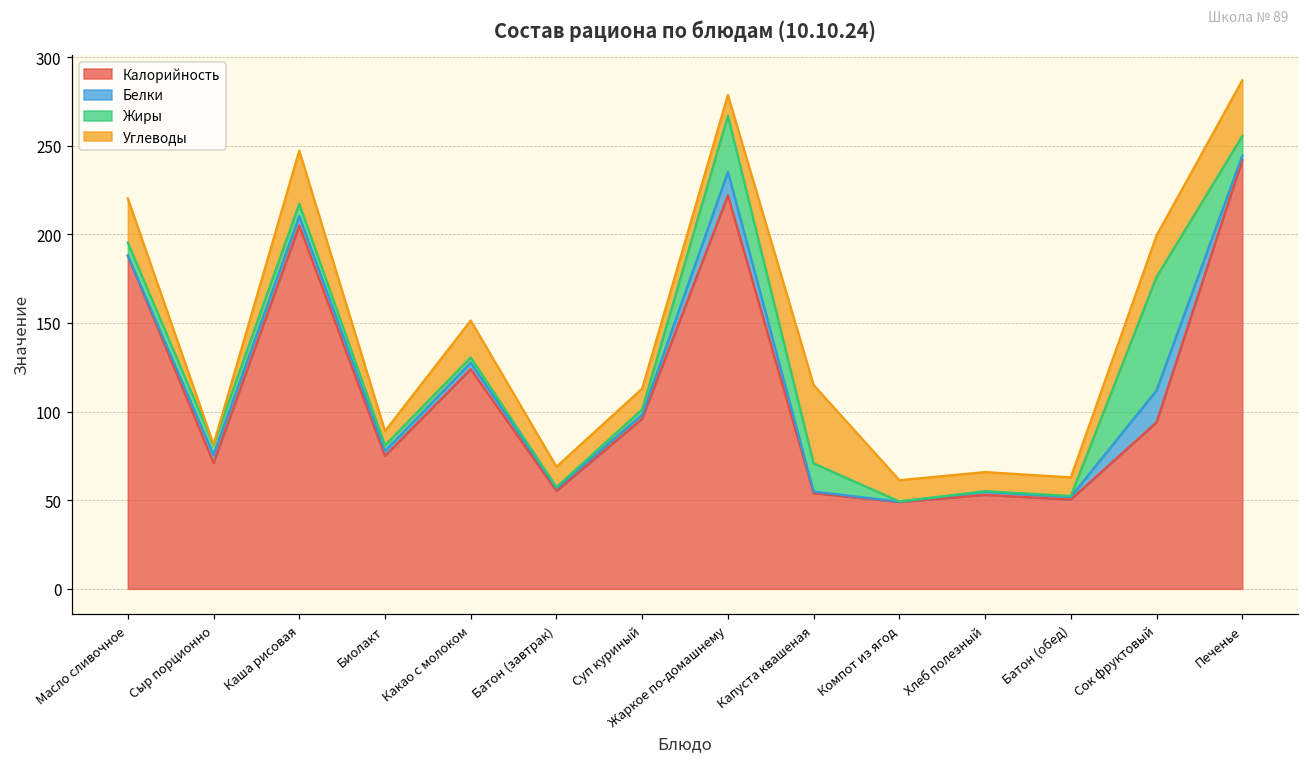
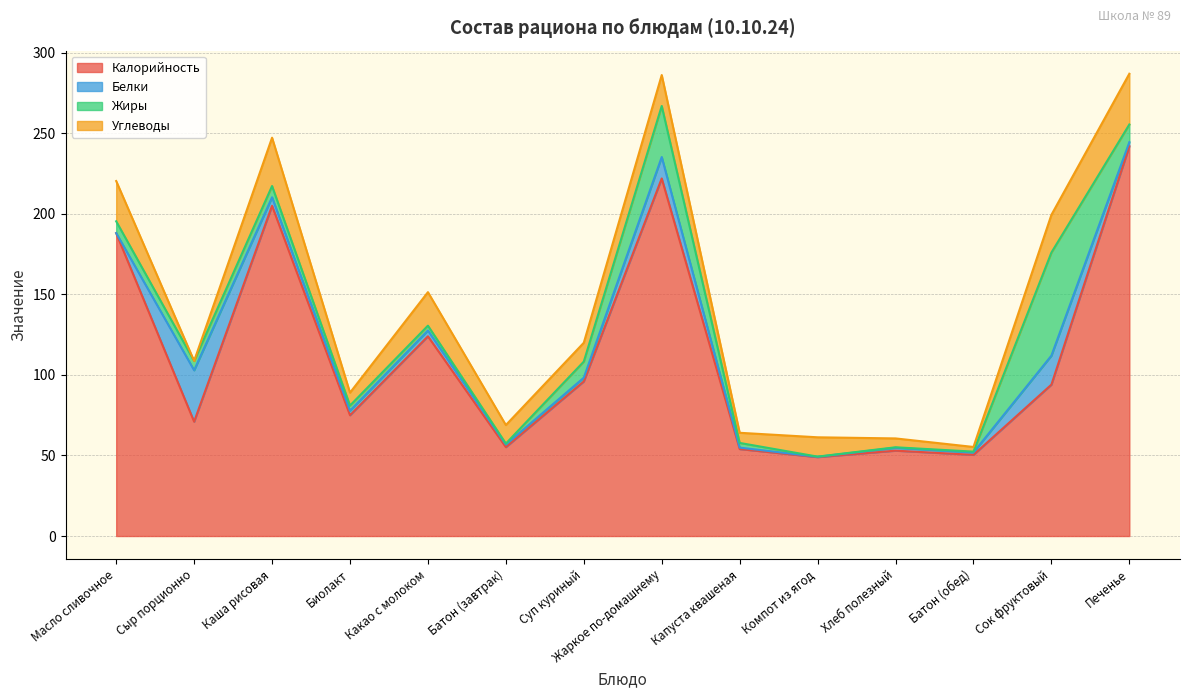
  {
    "Калорийность": {
      "Сыр порционно": 71,
      "Каша рисовая": 205,
      "Биолакт": 75,
      "Какао с молоком": 124,
      "Батон (завтрак)": 55,
      "Суп куриный": 96,
      "Жаркое по-домашнему": 222,
      "Хлеб полезный": 53,
      "Сок фруктовый": 94,
      "Печенье": 242
    },
    "Белки": {
-     "Сыр порционно": 5,
+     "Сыр порционно": 32,
      "Каша рисовая": 5,
      "Биолакт": 3,
      "Какао с молоком": 4,
      "Суп куриный": 2,
      "Жаркое по-домашнему": 13,
      "Сок фруктовый": 18,
      "Печенье": 3
    },
    "Жиры": {
      "Масло сливочное": 7,
      "Каша рисовая": 7,
      "Биолакт": 3,
      "Какао с молоком": 3,
-     "Суп куриный": 3,
+     "Суп куриный": 10,
      "Жаркое по-домашнему": 32,
-     "Капуста квашеная": 16,
+     "Капуста квашеная": 3,
      "Сок фруктовый": 64,
      "Печенье": 11
    },
    "Углеводы": {
      "Масло сливочное": 25,
      "Каша рисовая": 30,
      "Биолакт": 8,
      "Какао с молоком": 21,
      "Батон (завтрак)": 12,
      "Суп куриный": 12,
-     "Жаркое по-домашнему": 12,
-     "Капуста квашеная": 44,
+     "Жаркое по-домашнему": 19,
+     "Капуста квашеная": 6,
      "Компот из ягод": 12,
-     "Хлеб полезный": 11,
-     "Батон (обед)": 11,
+     "Хлеб полезный": 6,
+     "Батон (обед)": 3,
      "Сок фруктовый": 23,
      "Печенье": 32
    }
  }
